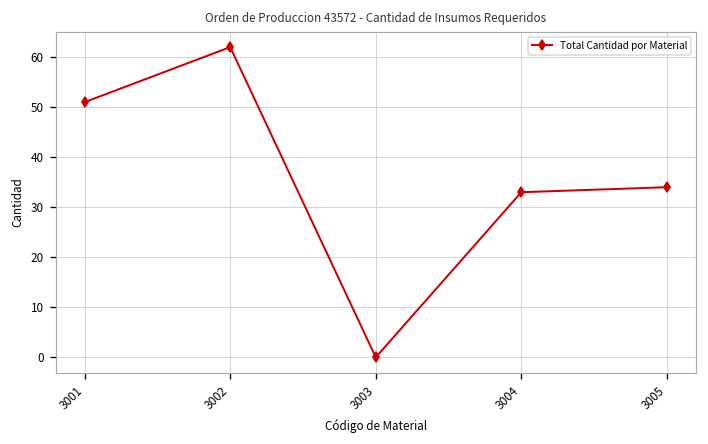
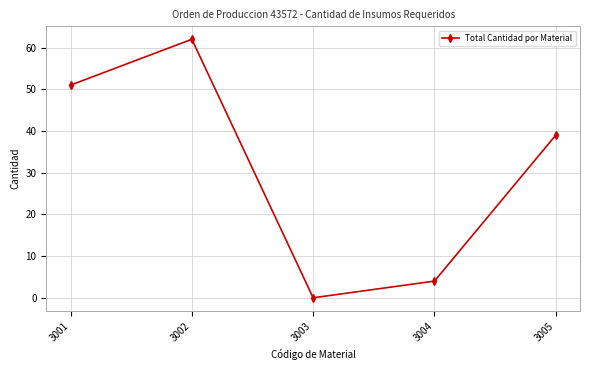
  {
    "3001": 51,
    "3002": 62,
    "3003": 0,
-   "3004": 33,
-   "3005": 34
+   "3004": 4,
+   "3005": 39
  }
